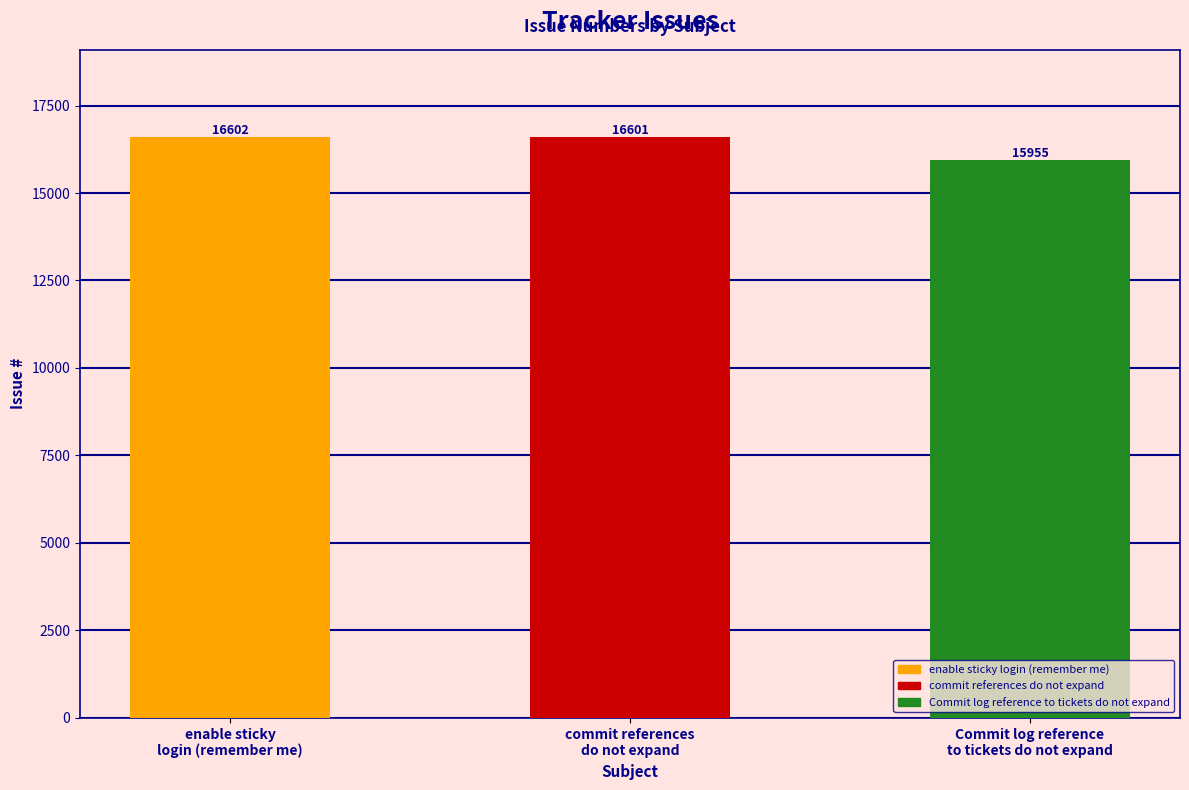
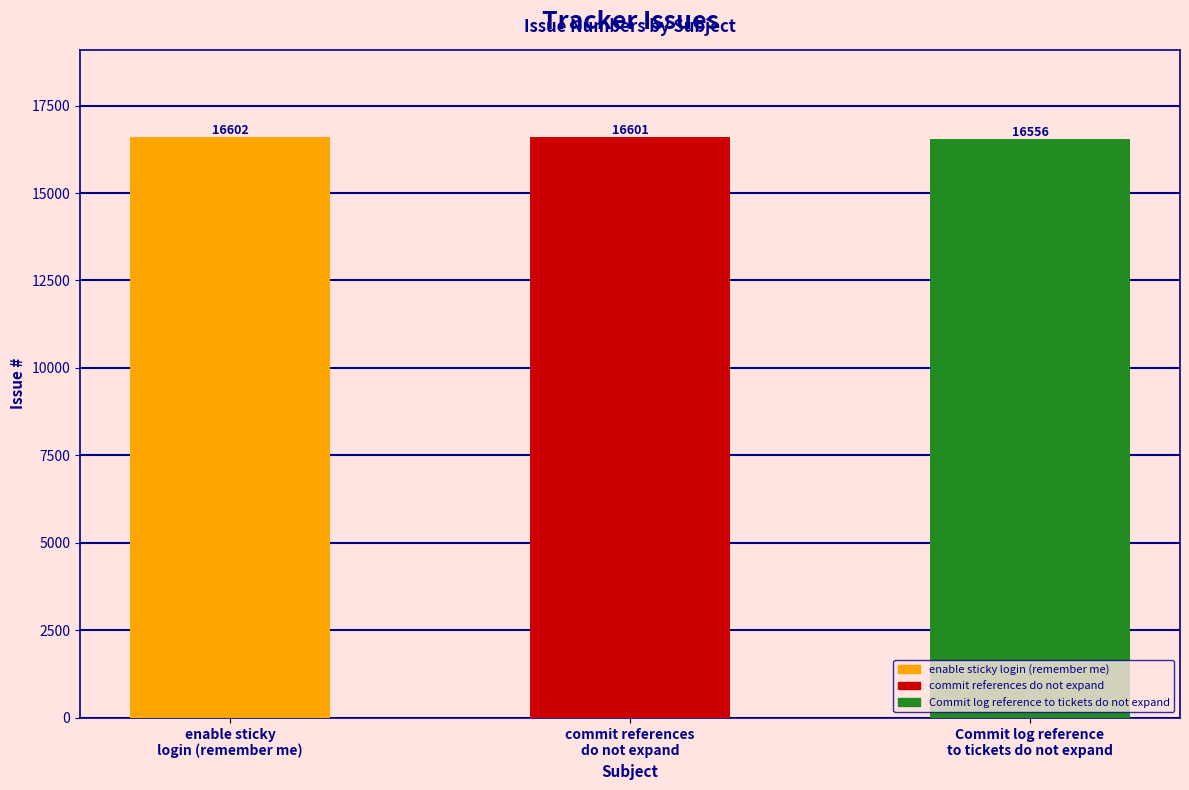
  {
    "enable sticky login (remember me)": 16602,
    "commit references do not expand": 16601,
-   "Commit log reference to tickets do not expand": 15955
+   "Commit log reference to tickets do not expand": 16556
  }
